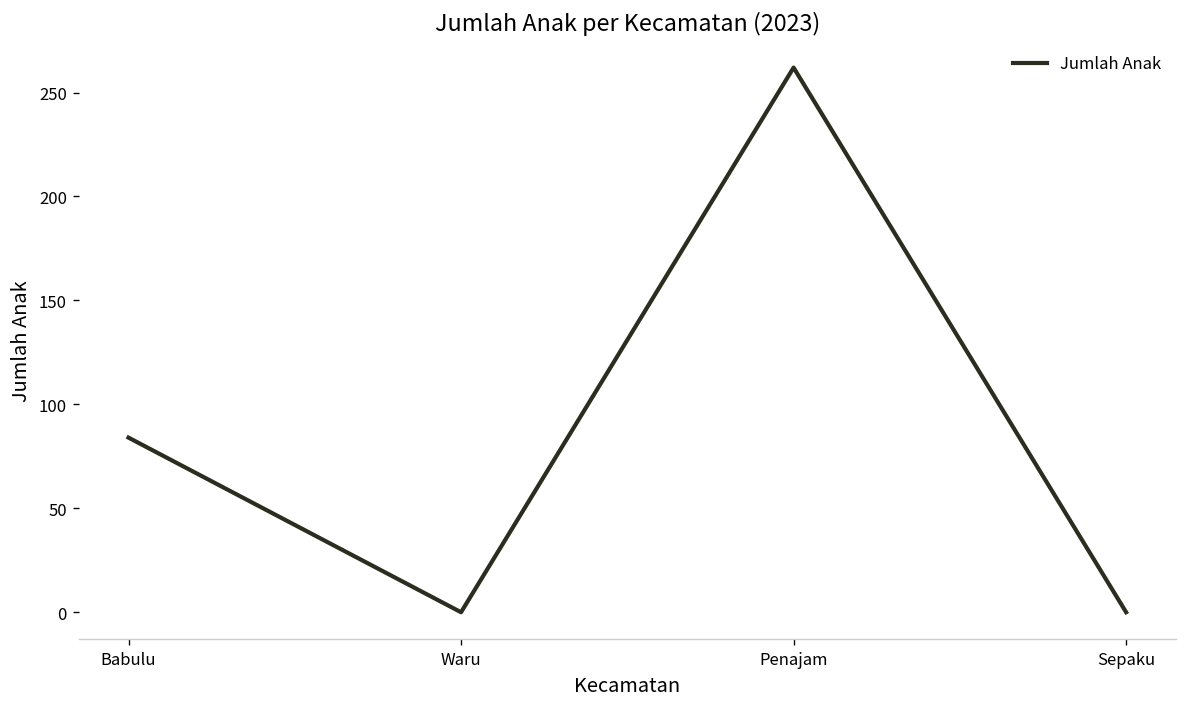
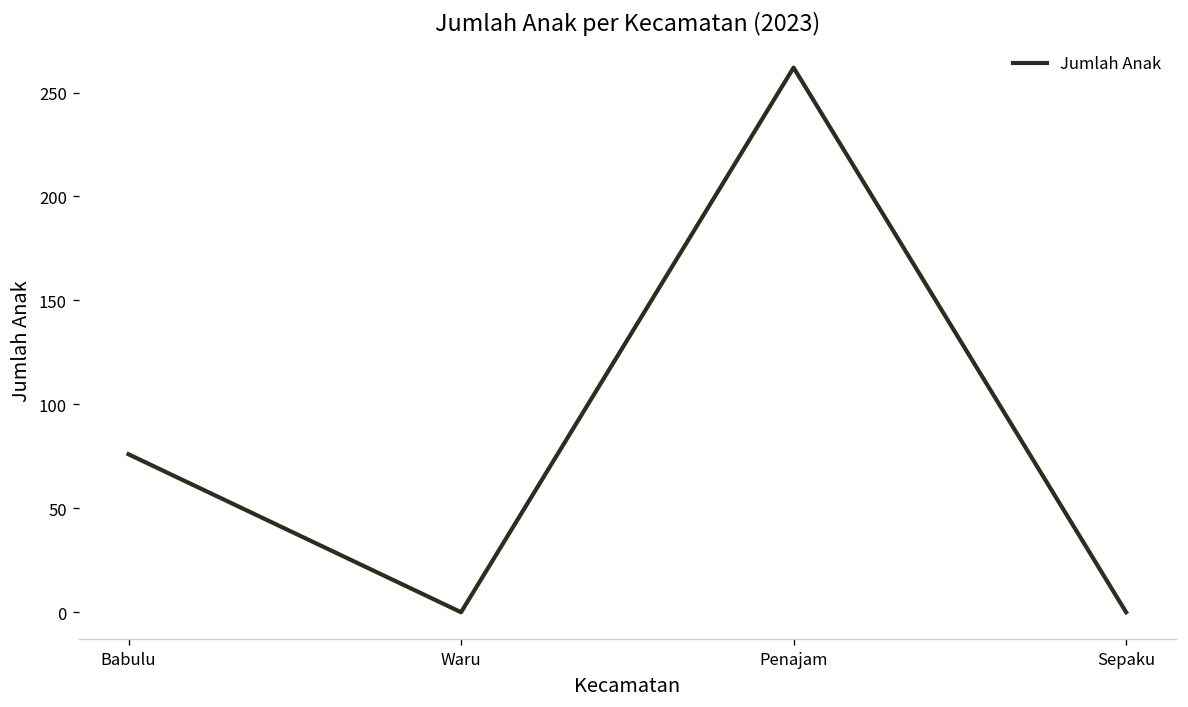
  {
-   "Babulu": 84,
+   "Babulu": 76,
    "Waru": 0,
    "Penajam": 262,
    "Sepaku": 0
  }
